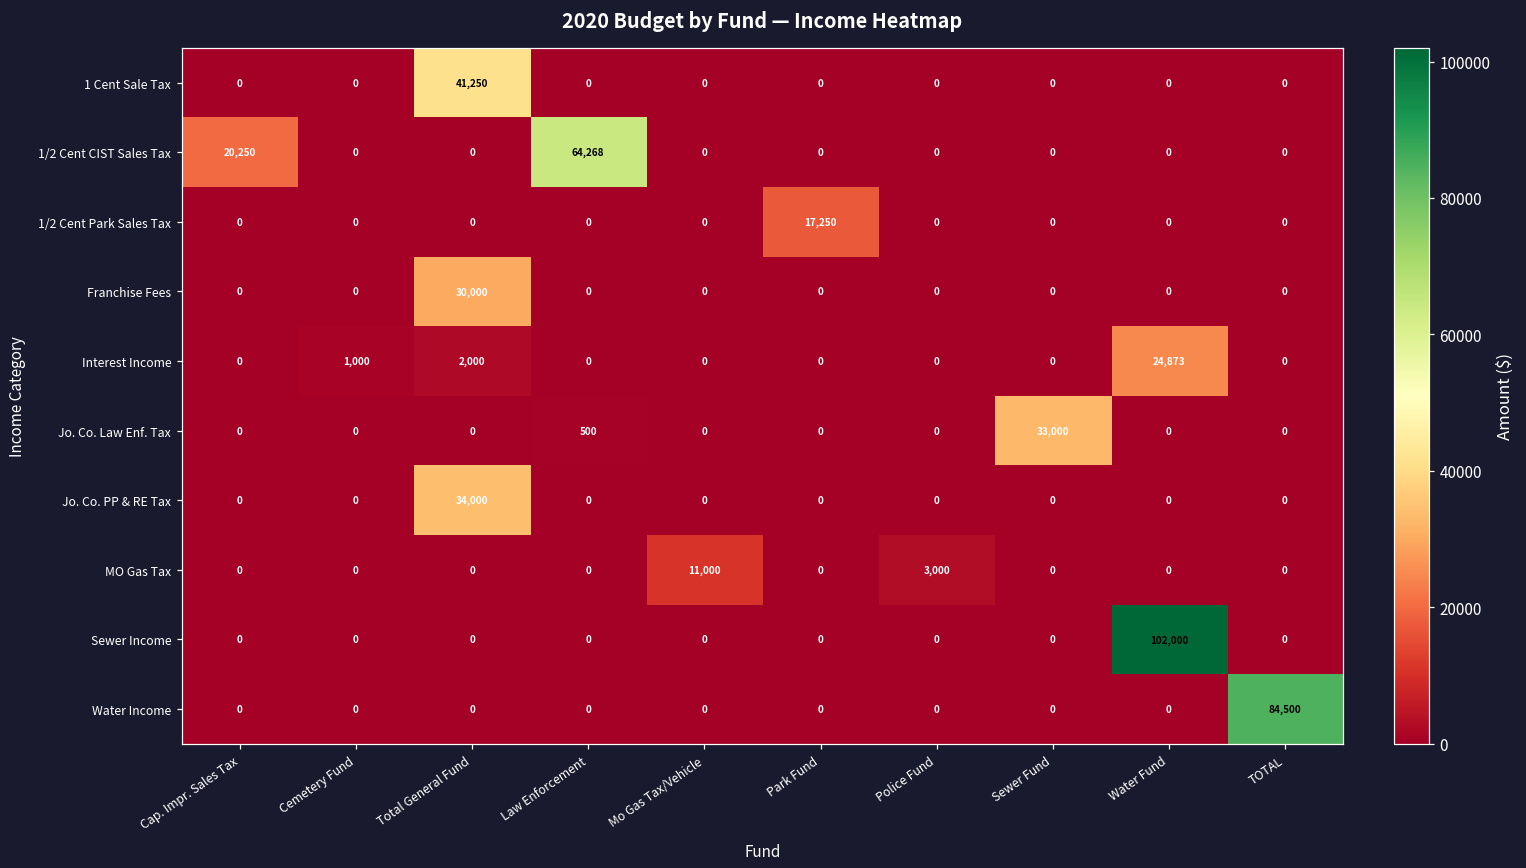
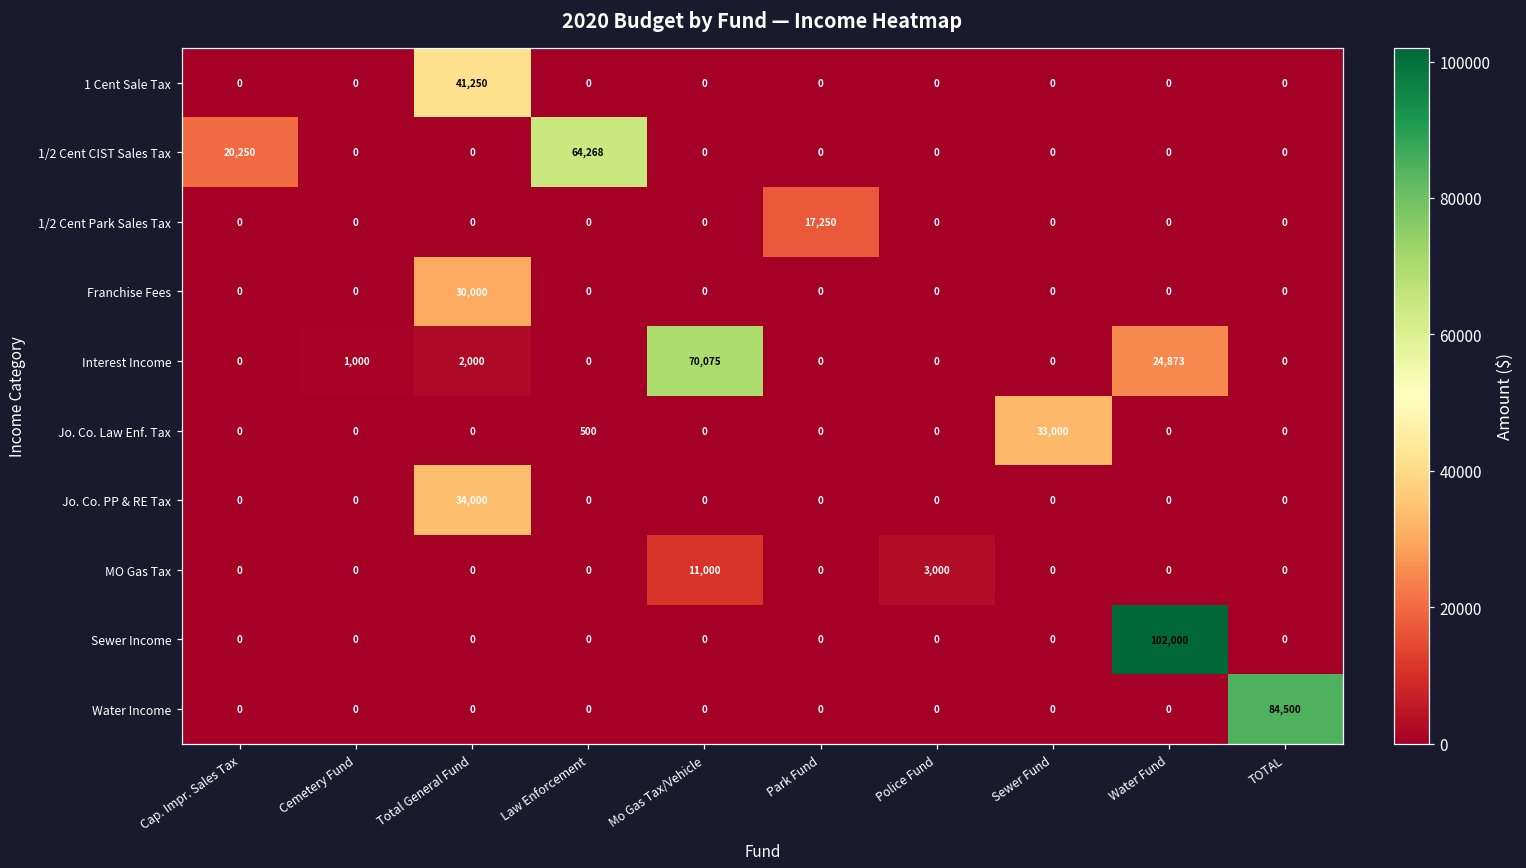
  {
    "1 Cent Sale Tax": {
      "Cap. Impr. Sales Tax": "0",
      "Cemetery Fund": "0",
      "Total General Fund": "41,250",
      "Law Enforcement": "0",
      "Mo Gas Tax/Vehicle": "0",
      "Park Fund": "0",
      "Police Fund": "0",
      "Sewer Fund": "0",
      "Water Fund": "0",
      "TOTAL": "0"
    },
    "1/2 Cent CIST Sales Tax": {
      "Cap. Impr. Sales Tax": "20,250",
      "Cemetery Fund": "0",
      "Total General Fund": "0",
      "Law Enforcement": "64,268",
      "Mo Gas Tax/Vehicle": "0",
      "Park Fund": "0",
      "Police Fund": "0",
      "Sewer Fund": "0",
      "Water Fund": "0",
      "TOTAL": "0"
    },
    "1/2 Cent Park Sales Tax": {
      "Cap. Impr. Sales Tax": "0",
      "Cemetery Fund": "0",
      "Total General Fund": "0",
      "Law Enforcement": "0",
      "Mo Gas Tax/Vehicle": "0",
      "Park Fund": "17,250",
      "Police Fund": "0",
      "Sewer Fund": "0",
      "Water Fund": "0",
      "TOTAL": "0"
    },
    "Franchise Fees": {
      "Cap. Impr. Sales Tax": "0",
      "Cemetery Fund": "0",
      "Total General Fund": "30,000",
      "Law Enforcement": "0",
      "Mo Gas Tax/Vehicle": "0",
      "Park Fund": "0",
      "Police Fund": "0",
      "Sewer Fund": "0",
      "Water Fund": "0",
      "TOTAL": "0"
    },
    "Interest Income": {
      "Cap. Impr. Sales Tax": "0",
      "Cemetery Fund": "1,000",
      "Total General Fund": "2,000",
      "Law Enforcement": "0",
-     "Mo Gas Tax/Vehicle": "0",
+     "Mo Gas Tax/Vehicle": "70,075",
      "Park Fund": "0",
      "Police Fund": "0",
      "Sewer Fund": "0",
      "Water Fund": "24,873",
      "TOTAL": "0"
    },
    "Jo. Co. Law Enf. Tax": {
      "Cap. Impr. Sales Tax": "0",
      "Cemetery Fund": "0",
      "Total General Fund": "0",
      "Law Enforcement": "500",
      "Mo Gas Tax/Vehicle": "0",
      "Park Fund": "0",
      "Police Fund": "0",
      "Sewer Fund": "33,000",
      "Water Fund": "0",
      "TOTAL": "0"
    },
    "Jo. Co. PP & RE Tax": {
      "Cap. Impr. Sales Tax": "0",
      "Cemetery Fund": "0",
      "Total General Fund": "34,000",
      "Law Enforcement": "0",
      "Mo Gas Tax/Vehicle": "0",
      "Park Fund": "0",
      "Police Fund": "0",
      "Sewer Fund": "0",
      "Water Fund": "0",
      "TOTAL": "0"
    },
    "MO Gas Tax": {
      "Cap. Impr. Sales Tax": "0",
      "Cemetery Fund": "0",
      "Total General Fund": "0",
      "Law Enforcement": "0",
      "Mo Gas Tax/Vehicle": "11,000",
      "Park Fund": "0",
      "Police Fund": "3,000",
      "Sewer Fund": "0",
      "Water Fund": "0",
      "TOTAL": "0"
    },
    "Sewer Income": {
      "Cap. Impr. Sales Tax": "0",
      "Cemetery Fund": "0",
      "Total General Fund": "0",
      "Law Enforcement": "0",
      "Mo Gas Tax/Vehicle": "0",
      "Park Fund": "0",
      "Police Fund": "0",
      "Sewer Fund": "0",
      "Water Fund": "102,000",
      "TOTAL": "0"
    },
    "Water Income": {
      "Cap. Impr. Sales Tax": "0",
      "Cemetery Fund": "0",
      "Total General Fund": "0",
      "Law Enforcement": "0",
      "Mo Gas Tax/Vehicle": "0",
      "Park Fund": "0",
      "Police Fund": "0",
      "Sewer Fund": "0",
      "Water Fund": "0",
      "TOTAL": "84,500"
    }
  }
